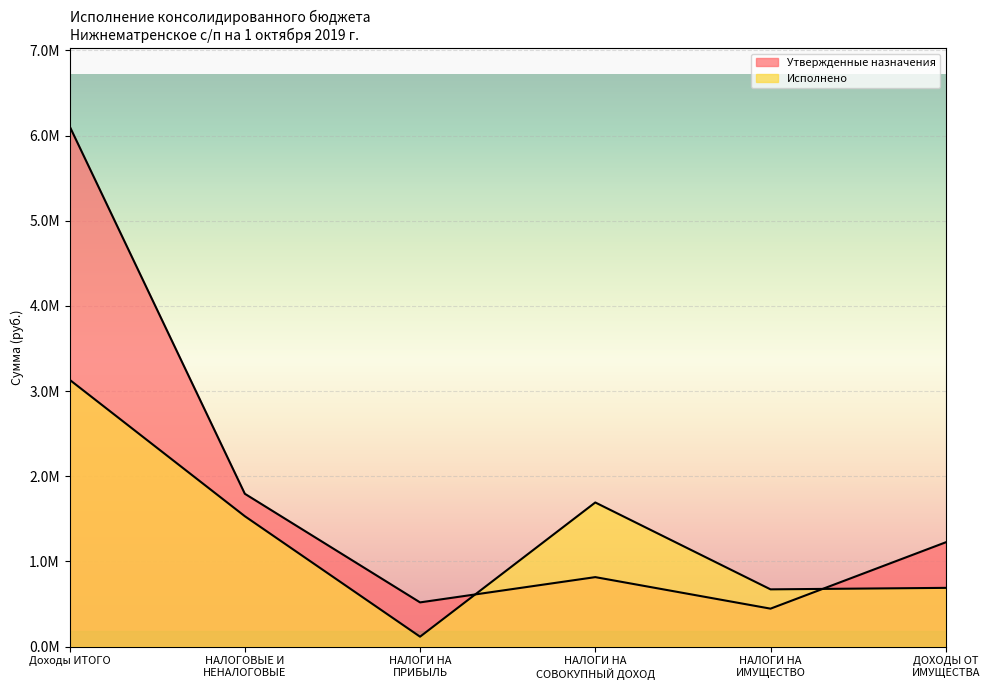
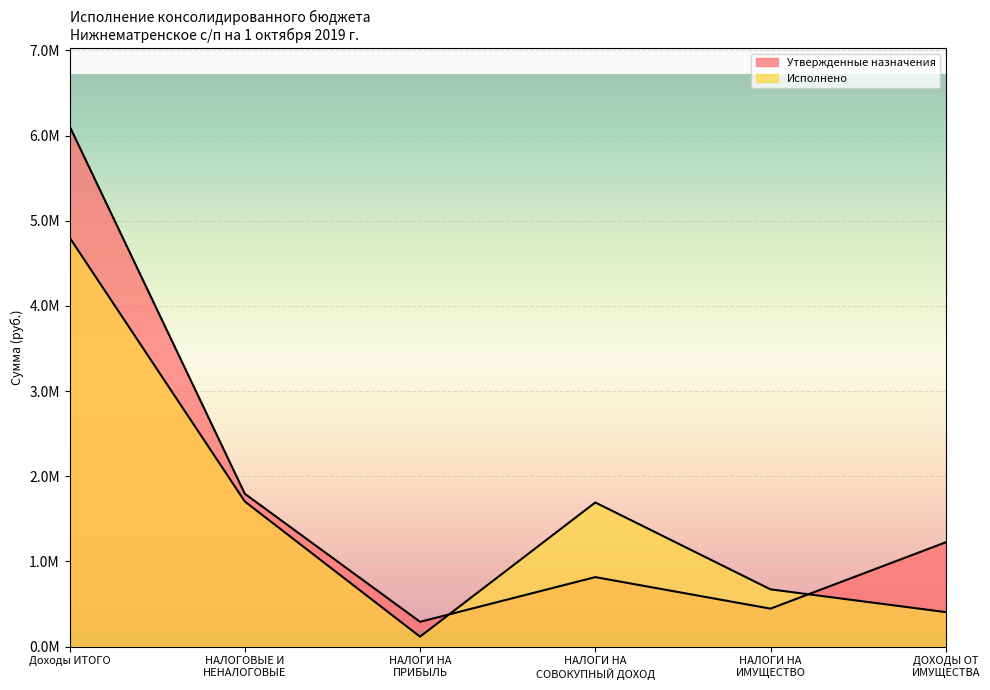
  {
    "Утвержденные назначения": {
      "Доходы ИТОГО": 6100000,
      "НАЛОГОВЫЕ И НЕНАЛОГОВЫЕ": 1800000,
-     "НАЛОГИ НА ПРИБЫЛЬ": 500000,
+     "НАЛОГИ НА ПРИБЫЛЬ": 300000,
      "НАЛОГИ НА СОВОКУПНЫЙ ДОХОД": 800000,
      "НАЛОГИ НА ИМУЩЕСТВО": 400000,
      "ДОХОДЫ ОТ ИМУЩЕСТВА": 1200000
    },
    "Исполнено": {
-     "Доходы ИТОГО": 3100000,
-     "НАЛОГОВЫЕ И НЕНАЛОГОВЫЕ": 1500000,
+     "Доходы ИТОГО": 4800000,
+     "НАЛОГОВЫЕ И НЕНАЛОГОВЫЕ": 1700000,
      "НАЛОГИ НА СОВОКУПНЫЙ ДОХОД": 1700000,
      "НАЛОГИ НА ИМУЩЕСТВО": 700000,
-     "ДОХОДЫ ОТ ИМУЩЕСТВА": 700000
+     "ДОХОДЫ ОТ ИМУЩЕСТВА": 400000
    }
  }
